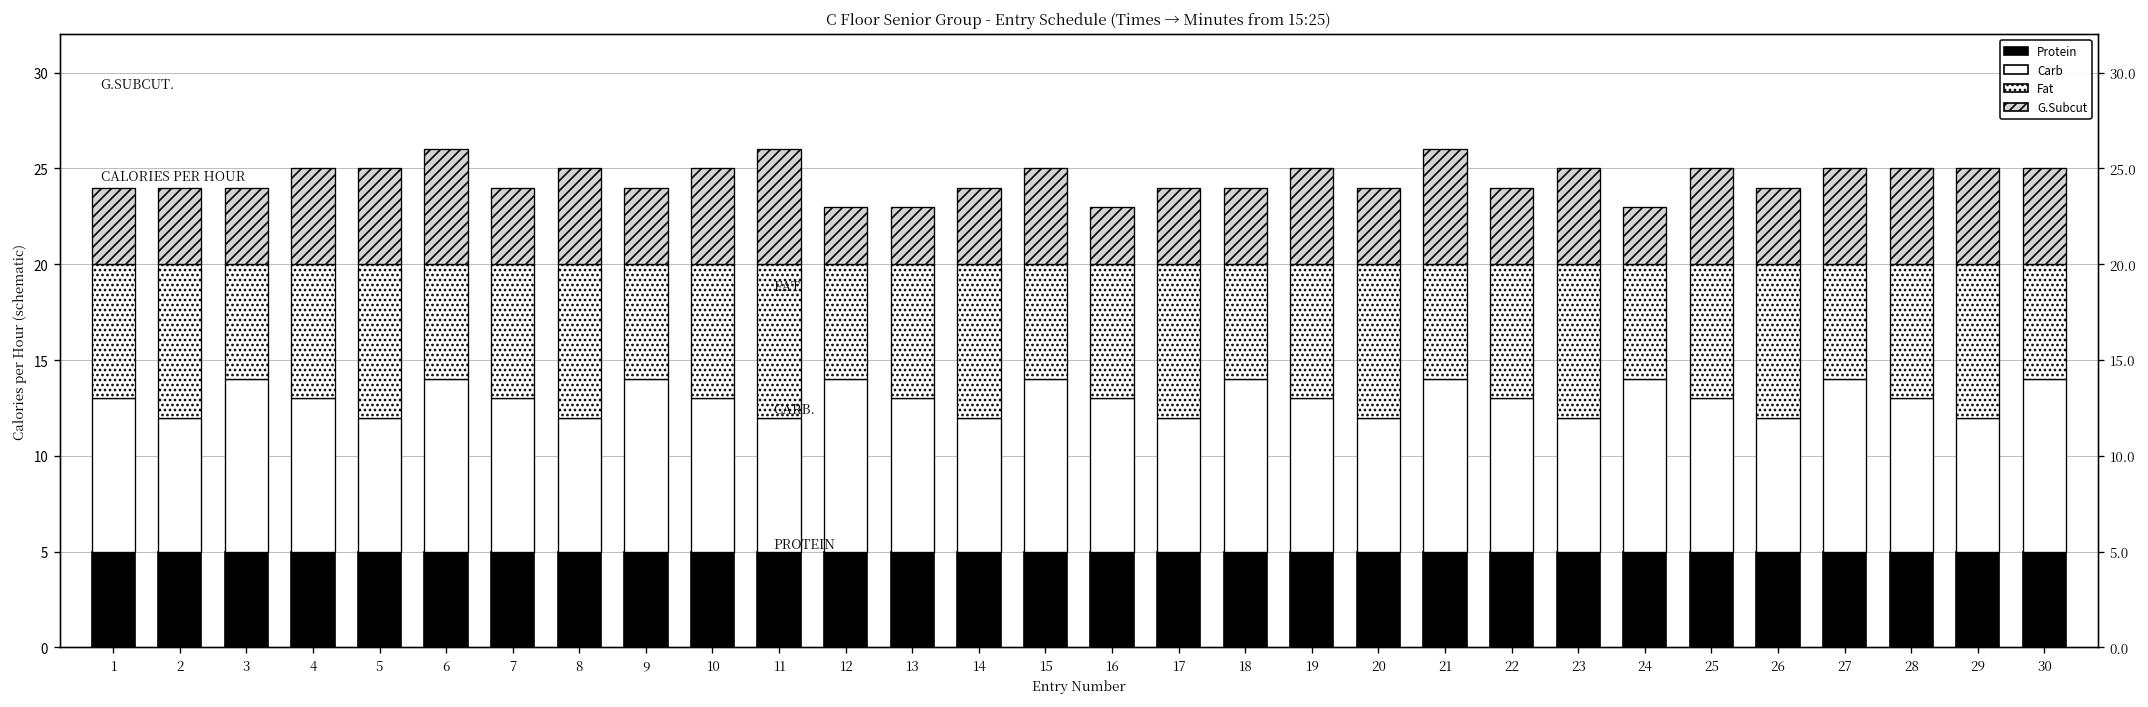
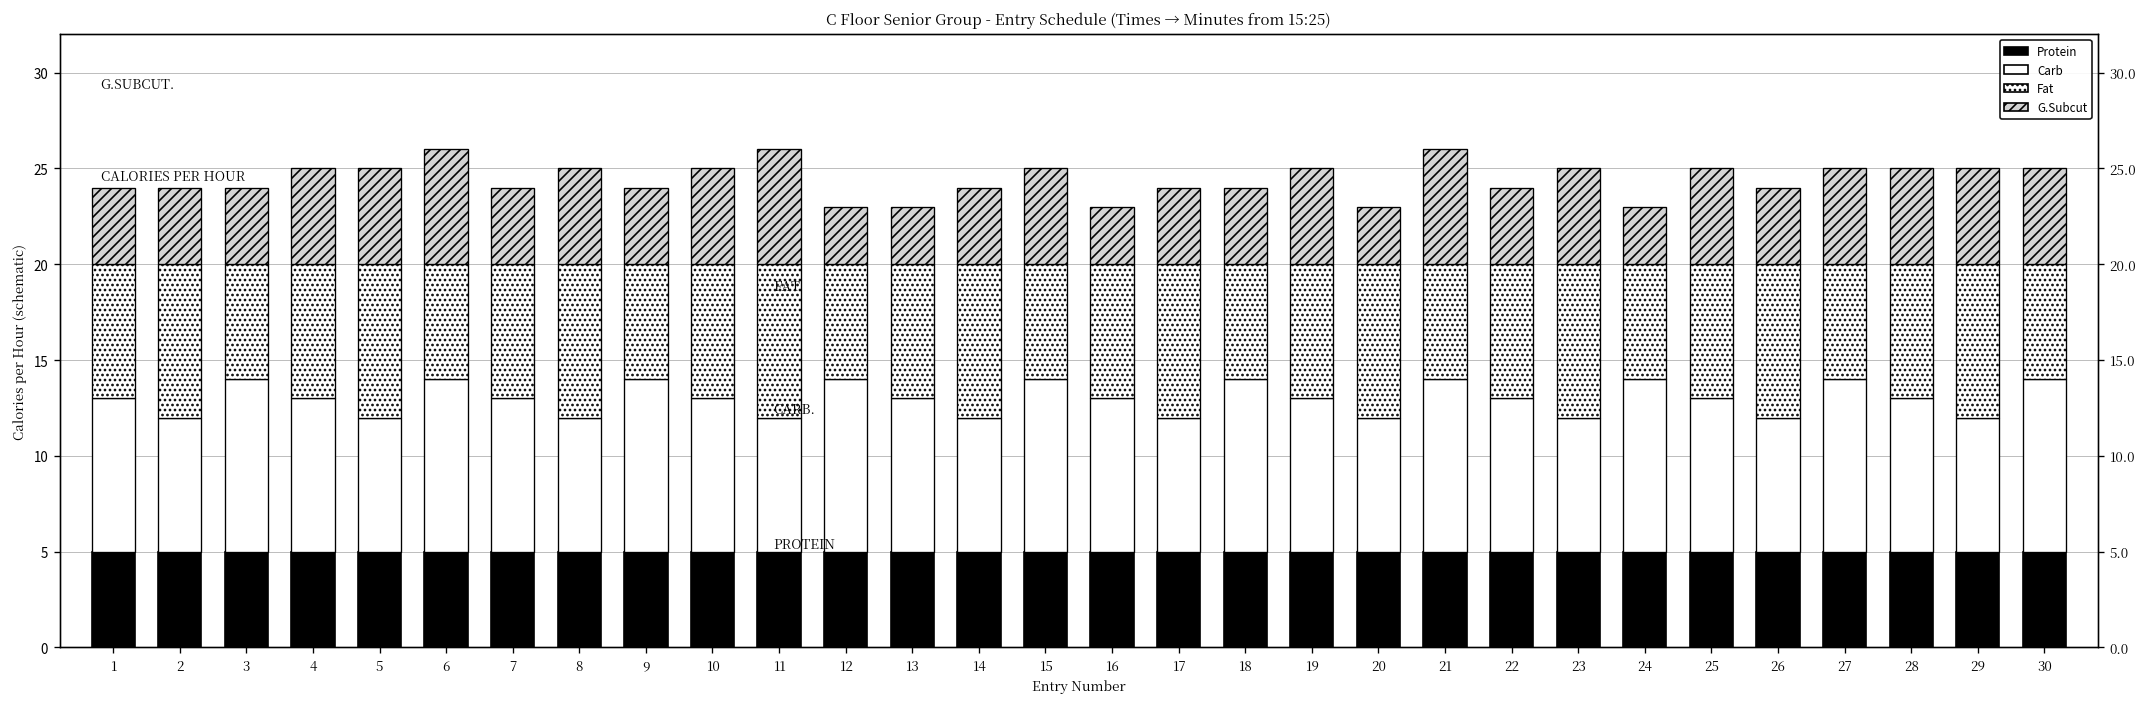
  {
    "Protein": {
      "1": 5,
      "2": 5,
      "3": 5,
      "4": 5,
      "5": 5,
      "6": 5,
      "7": 5,
      "8": 5,
      "9": 5,
      "10": 5,
      "11": 5,
      "12": 5,
      "13": 5,
      "14": 5,
      "15": 5,
      "16": 5,
      "17": 5,
      "18": 5,
      "19": 5,
      "20": 5,
      "21": 5,
      "22": 5,
      "23": 5,
      "24": 5,
      "25": 5,
      "26": 5,
      "27": 5,
      "28": 5,
      "29": 5,
      "30": 5
    },
    "G.Subcut": {
      "1": 4,
      "2": 4,
      "3": 4,
      "4": 5,
      "5": 5,
      "6": 6,
      "7": 4,
      "8": 5,
      "9": 4,
      "10": 5,
      "11": 6,
      "12": 3,
      "13": 3,
      "14": 4,
      "15": 5,
      "16": 3,
      "17": 4,
      "18": 4,
      "19": 5,
-     "20": 4,
+     "20": 3,
      "21": 6,
      "22": 4,
      "23": 5,
      "24": 3,
      "25": 5,
      "26": 4,
      "27": 5,
      "28": 5,
      "29": 5,
      "30": 5
    }
  }
